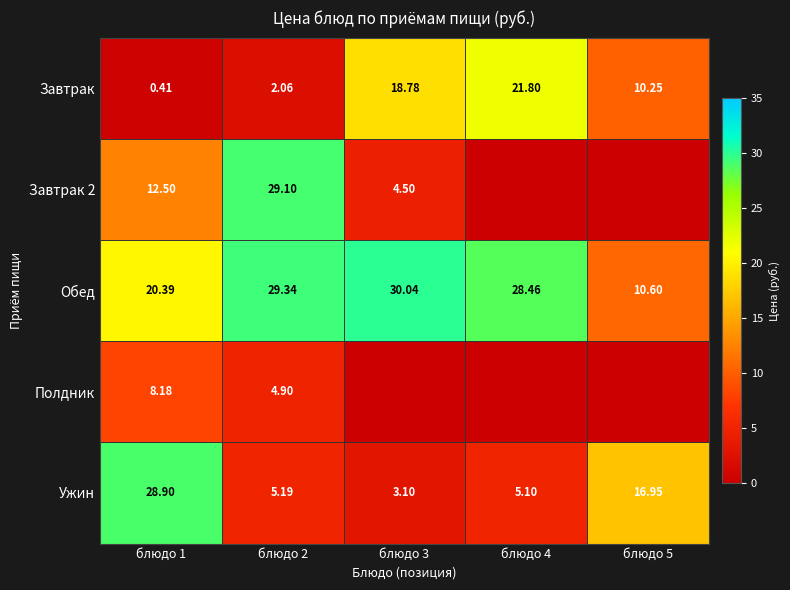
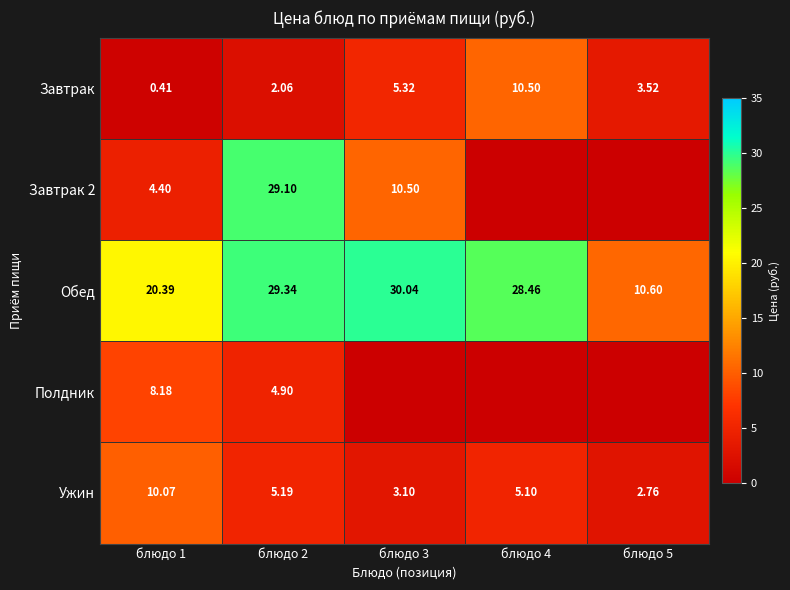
  {
    "Завтрак": {
      "блюдо 1": 0.41,
      "блюдо 2": 2.06,
-     "блюдо 3": 18.78,
-     "блюдо 4": 21.80,
-     "блюдо 5": 10.25
+     "блюдо 3": 5.32,
+     "блюдо 4": 10.50,
+     "блюдо 5": 3.52
    },
    "Завтрак 2": {
-     "блюдо 1": 12.50,
+     "блюдо 1": 4.40,
      "блюдо 2": 29.10,
-     "блюдо 3": 4.50
+     "блюдо 3": 10.50
    },
    "Обед": {
      "блюдо 1": 20.39,
      "блюдо 2": 29.34,
      "блюдо 3": 30.04,
      "блюдо 4": 28.46,
      "блюдо 5": 10.60
    },
    "Полдник": {
      "блюдо 1": 8.18,
      "блюдо 2": 4.90
    },
    "Ужин": {
-     "блюдо 1": 28.90,
+     "блюдо 1": 10.07,
      "блюдо 2": 5.19,
      "блюдо 3": 3.10,
      "блюдо 4": 5.10,
-     "блюдо 5": 16.95
+     "блюдо 5": 2.76
    }
  }
